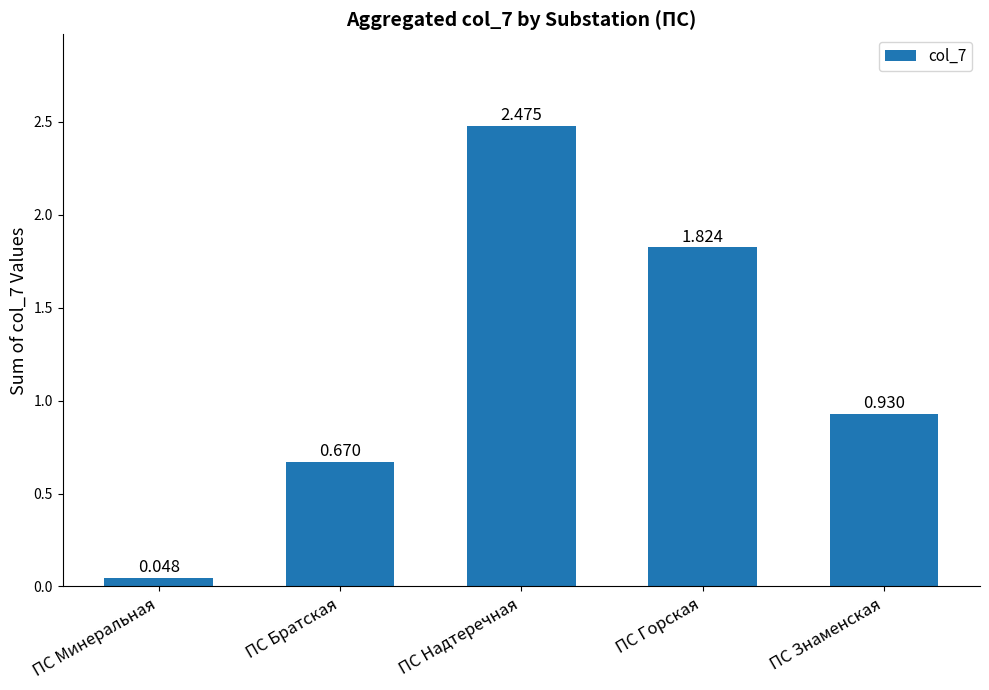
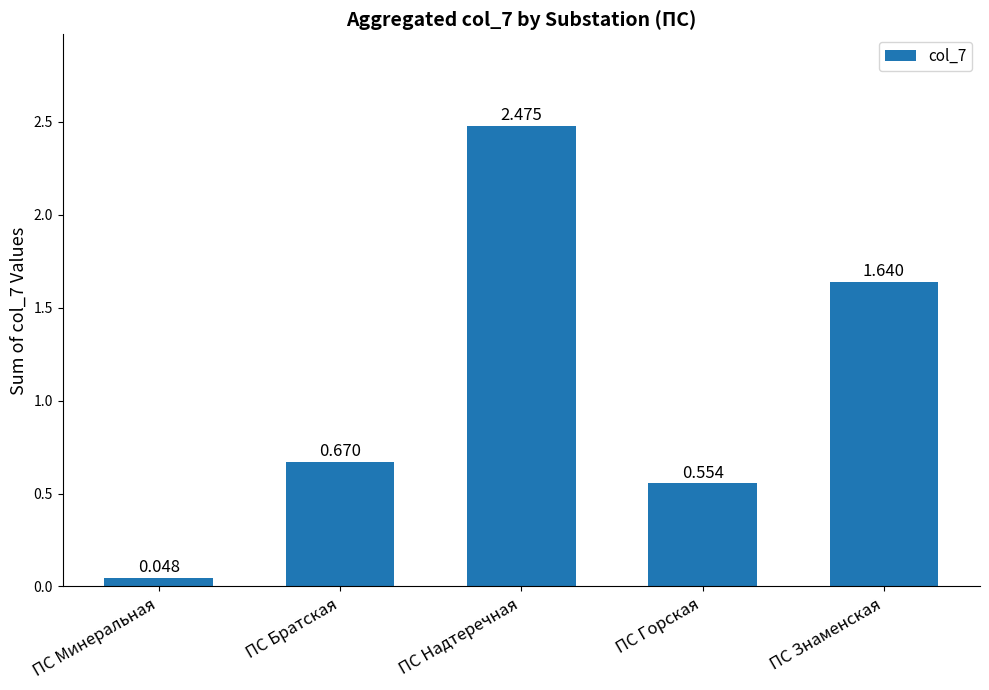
  {
    "ПС Минеральная": 0.048,
    "ПС Братская": 0.670,
    "ПС Надтеречная": 2.475,
-   "ПС Горская": 1.824,
-   "ПС Знаменская": 0.930
+   "ПС Горская": 0.554,
+   "ПС Знаменская": 1.640
  }
